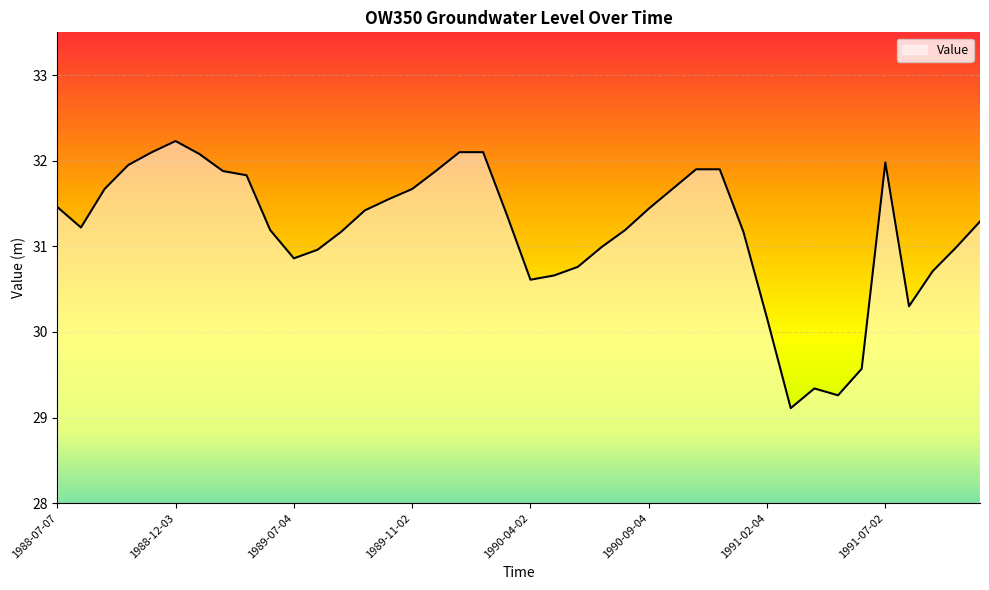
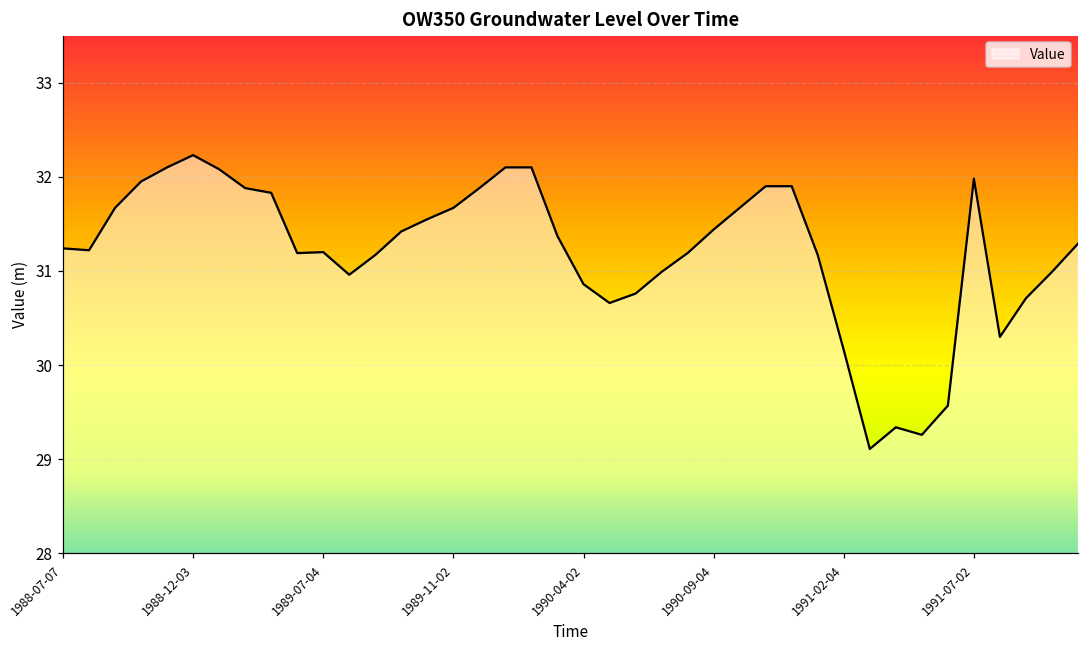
  {
-   "1988-07-07": 31.5,
+   "1988-07-07": 31.2,
    "1988-12-03": 32.2,
-   "1989-07-04": 30.9,
+   "1989-07-04": 31.2,
    "1989-11-02": 31.7,
-   "1990-04-02": 30.6,
+   "1990-04-02": 30.9,
    "1990-09-04": 31.4,
    "1991-02-04": 30.2,
    "1991-07-02": 32.0
  }
